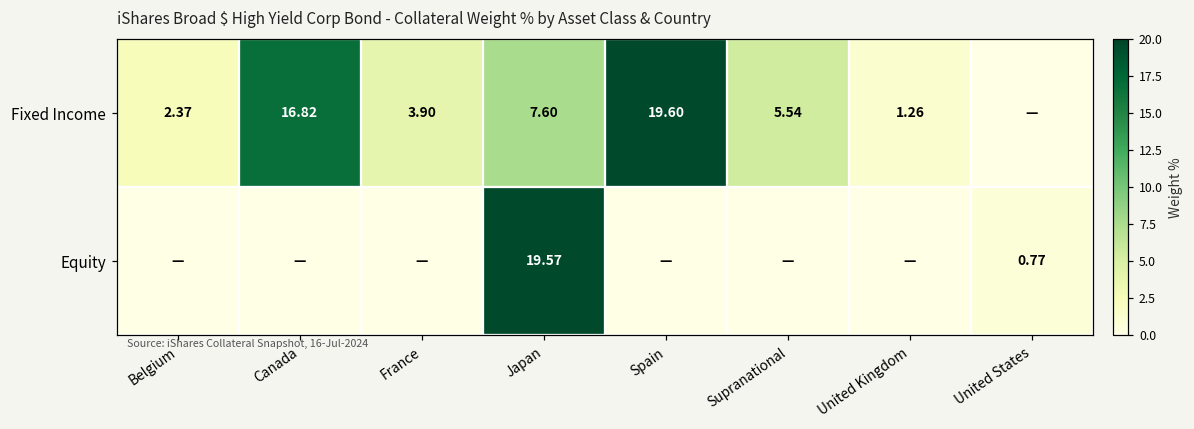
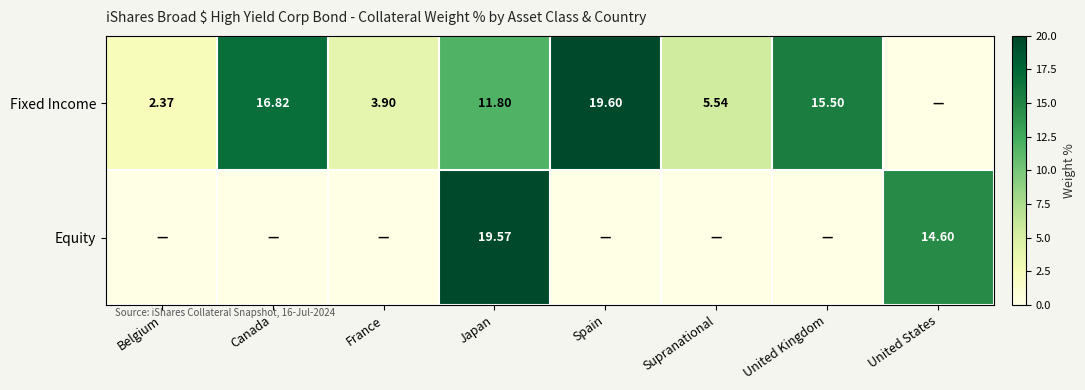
  {
    "Fixed Income": {
      "Belgium": 2.37,
      "Canada": 16.82,
      "France": 3.90,
-     "Japan": 7.60,
+     "Japan": 11.80,
      "Spain": 19.60,
      "Supranational": 5.54,
-     "United Kingdom": 1.26
+     "United Kingdom": 15.50
    },
    "Equity": {
      "Japan": 19.57,
-     "United States": 0.77
+     "United States": 14.60
    }
  }
